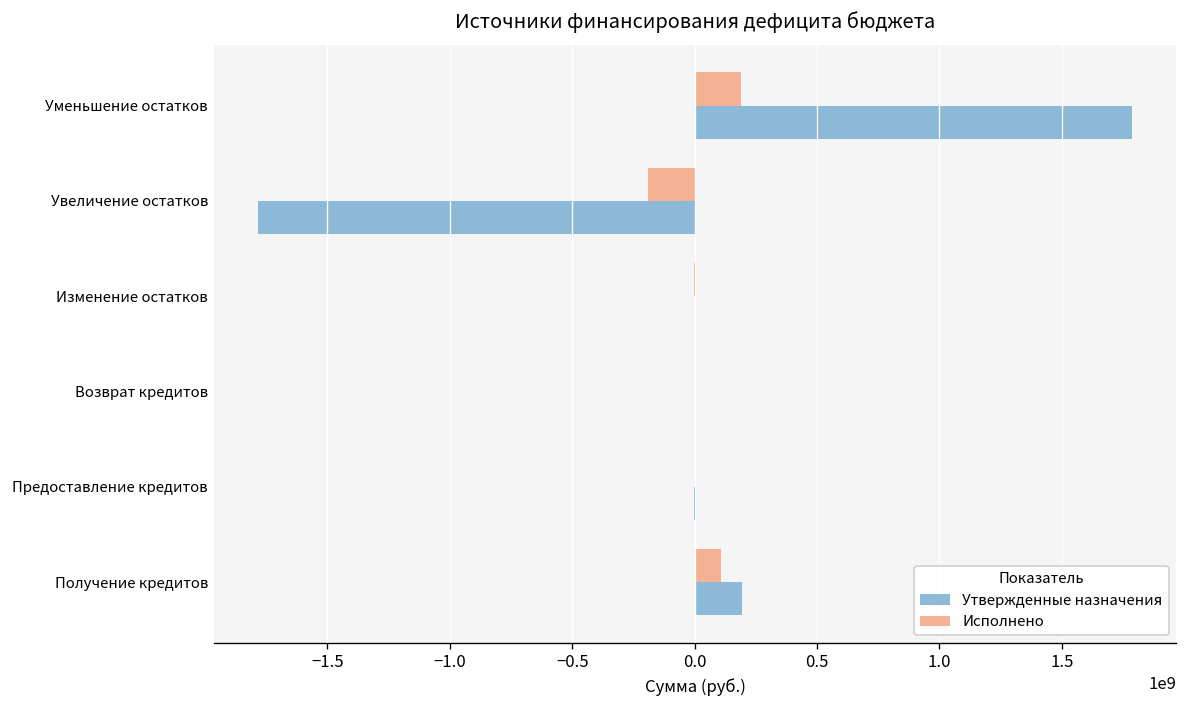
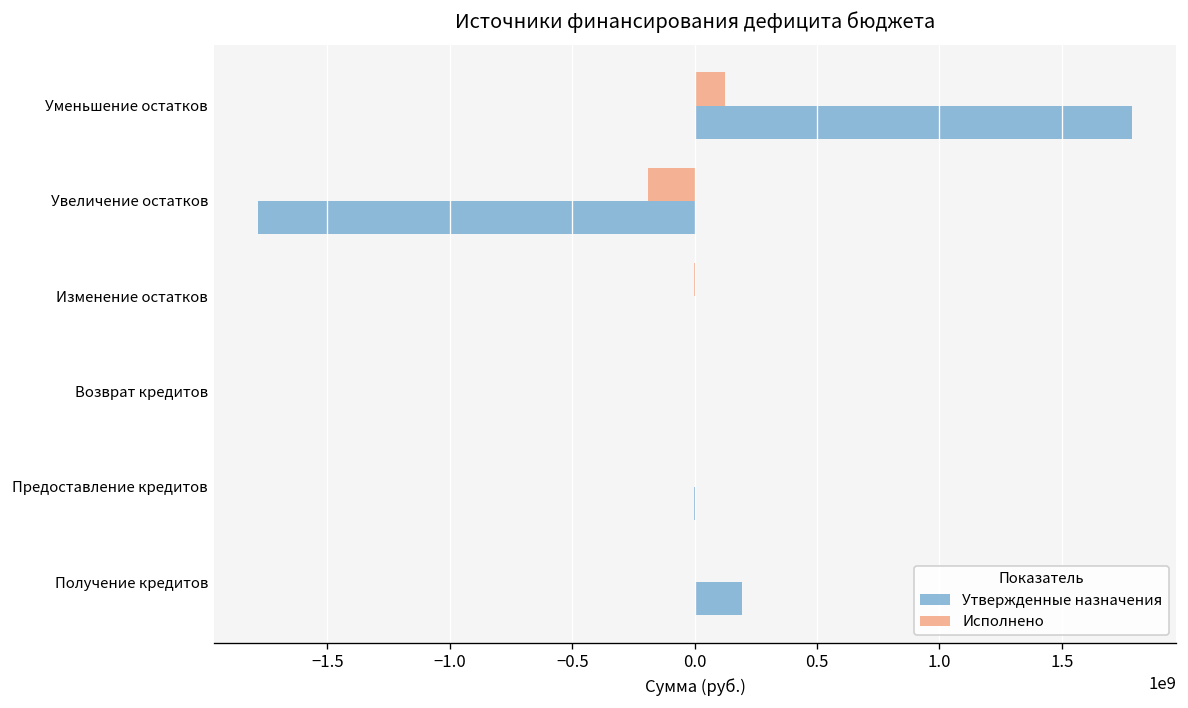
  {
    "Утвержденные назначения": {
      "Уменьшение остатков": 1790000000,
      "Увеличение остатков": -1790000000,
      "Получение кредитов": 190000000
    },
    "Исполнено": {
-     "Уменьшение остатков": 190000000,
+     "Уменьшение остатков": 120000000,
      "Увеличение остатков": -190000000,
      "Возврат кредитов": 0,
      "Предоставление кредитов": 0,
-     "Получение кредитов": 110000000
+     "Получение кредитов": 0
    }
  }
